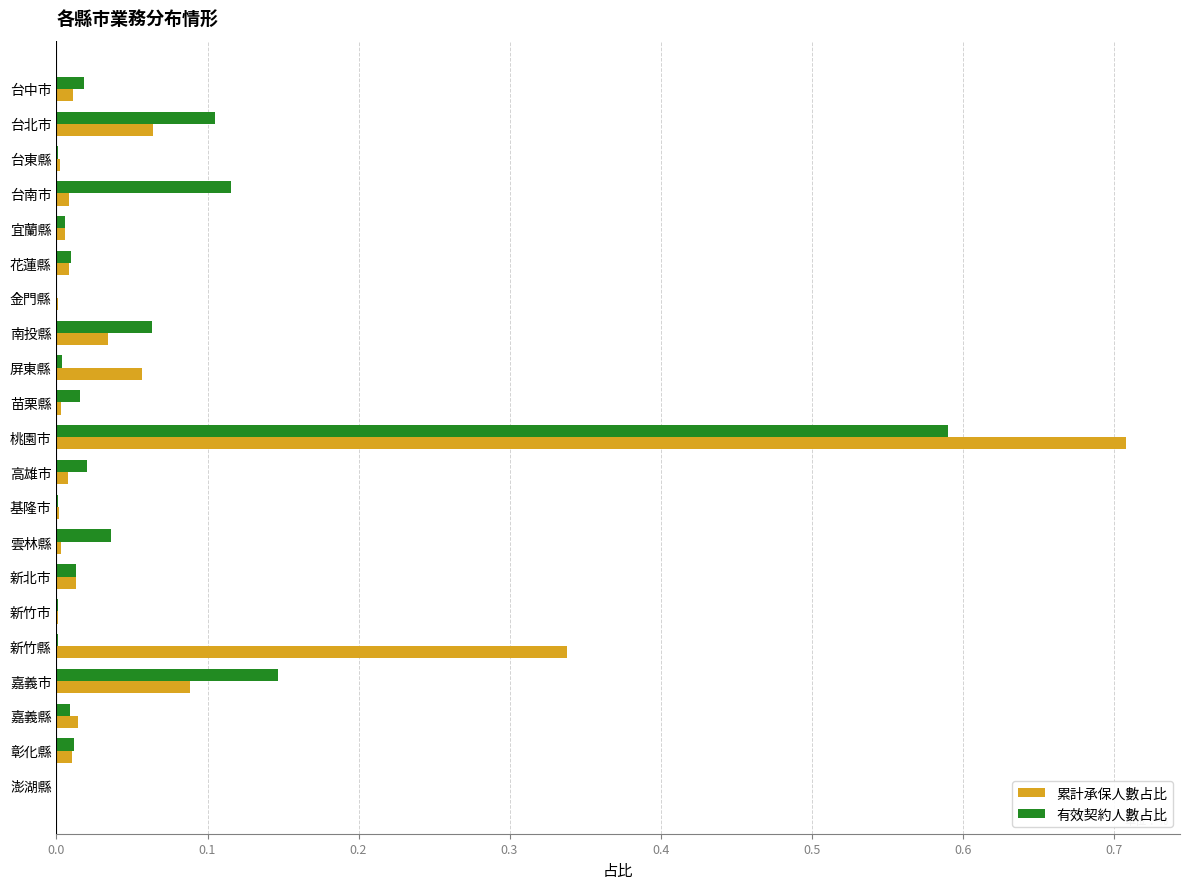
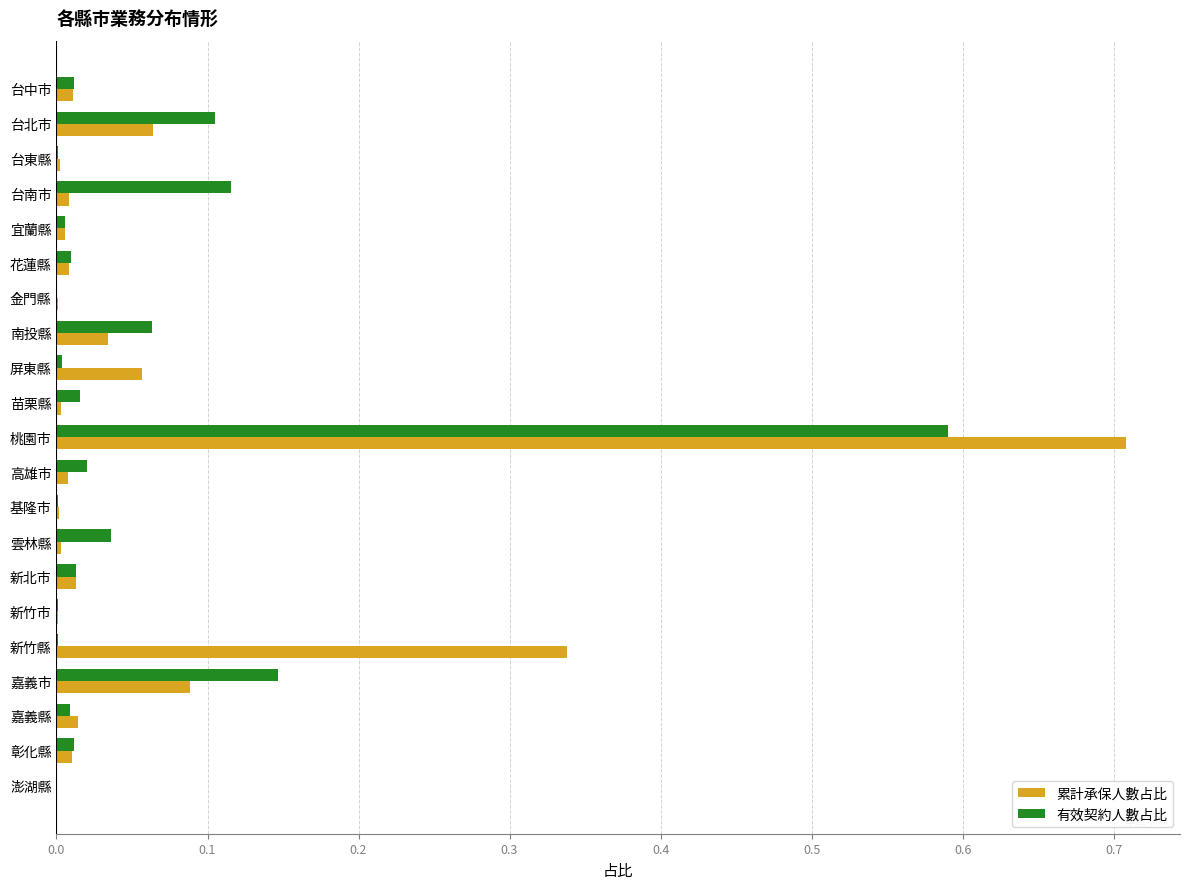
  {
    "累計承保人數占比": {
      "台中市": 0.011,
      "台北市": 0.064,
      "台東縣": 0.002,
      "台南市": 0.009,
      "宜蘭縣": 0.006,
      "花蓮縣": 0.009,
      "南投縣": 0.034,
      "屏東縣": 0.057,
      "苗栗縣": 0.003,
      "桃園市": 0.709,
      "高雄市": 0.008,
      "雲林縣": 0.003,
      "新北市": 0.013,
      "新竹縣": 0.338,
      "嘉義市": 0.088,
      "嘉義縣": 0.014,
      "彰化縣": 0.011
    },
    "有效契約人數占比": {
-     "台中市": 0.018,
+     "台中市": 0.011,
      "台北市": 0.105,
      "台南市": 0.116,
      "宜蘭縣": 0.005,
      "花蓮縣": 0.010,
      "南投縣": 0.063,
      "屏東縣": 0.004,
      "苗栗縣": 0.016,
      "桃園市": 0.590,
      "高雄市": 0.020,
      "雲林縣": 0.036,
      "新北市": 0.013,
      "嘉義市": 0.147,
      "嘉義縣": 0.009,
      "彰化縣": 0.011
    }
  }
